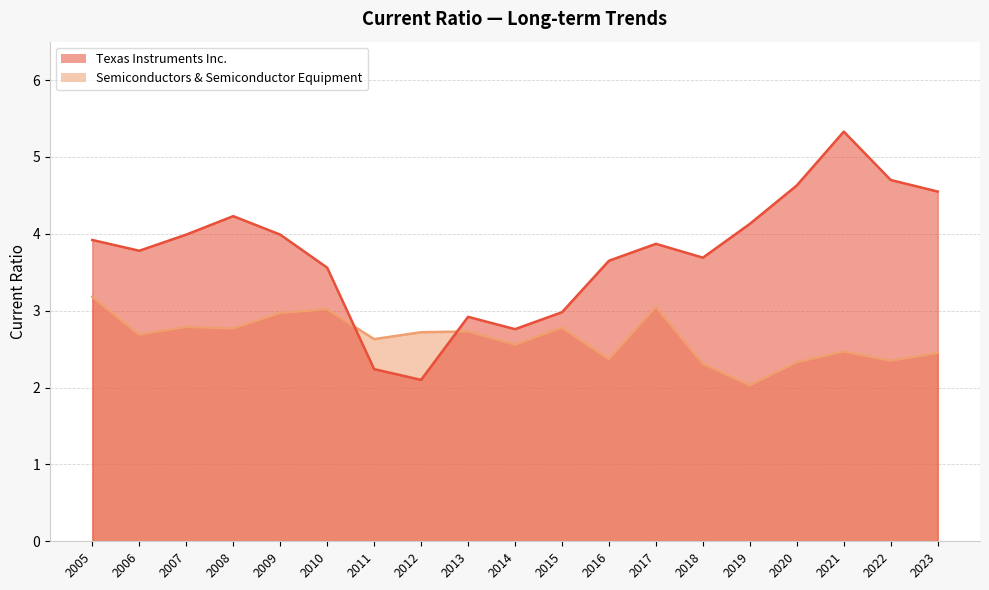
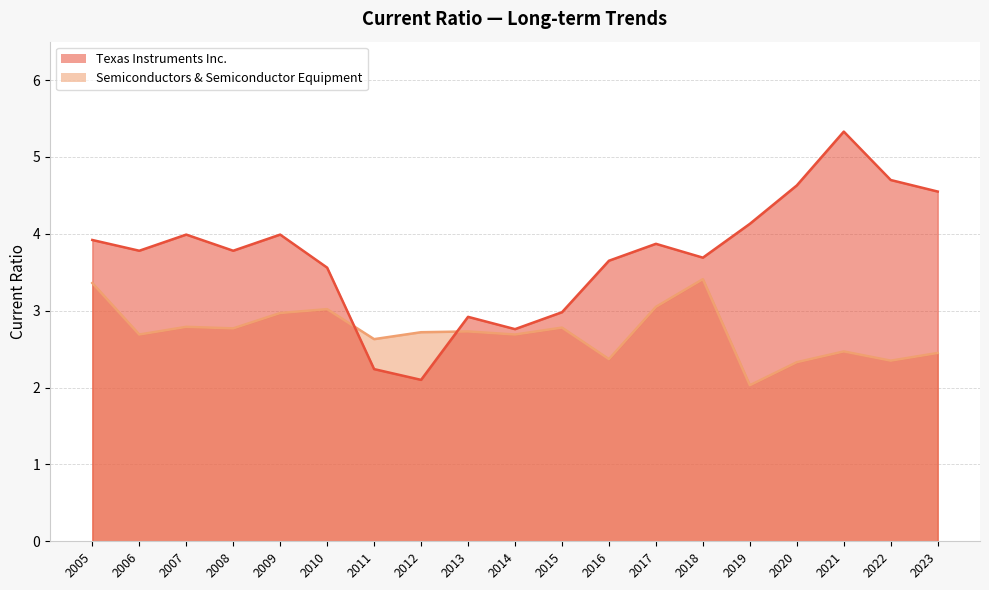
  {
    "Semiconductors & Semiconductor Equipment": {
-     "2005": 3.2,
+     "2005": 3.4,
      "2006": 2.7,
      "2007": 2.8,
      "2008": 2.8,
      "2009": 3.0,
      "2010": 3.0,
      "2011": 2.6,
      "2012": 2.7,
      "2013": 2.7,
-     "2014": 2.6,
+     "2014": 2.7,
      "2015": 2.8,
      "2016": 2.4,
      "2017": 3.1,
-     "2018": 2.3,
+     "2018": 3.4,
      "2019": 2.0,
      "2020": 2.3,
      "2021": 2.5,
      "2022": 2.4,
      "2023": 2.5
    },
    "Texas Instruments Inc.": {
      "2005": 3.9,
      "2006": 3.8,
      "2007": 4.0,
-     "2008": 4.2,
+     "2008": 3.8,
      "2009": 4.0,
      "2010": 3.6,
      "2011": 2.2,
      "2012": 2.1,
      "2013": 2.9,
      "2014": 2.8,
      "2015": 3.0,
      "2016": 3.7,
      "2017": 3.9,
      "2018": 3.7,
      "2019": 4.1,
      "2020": 4.6,
      "2021": 5.3,
      "2022": 4.7,
      "2023": 4.6
    }
  }
